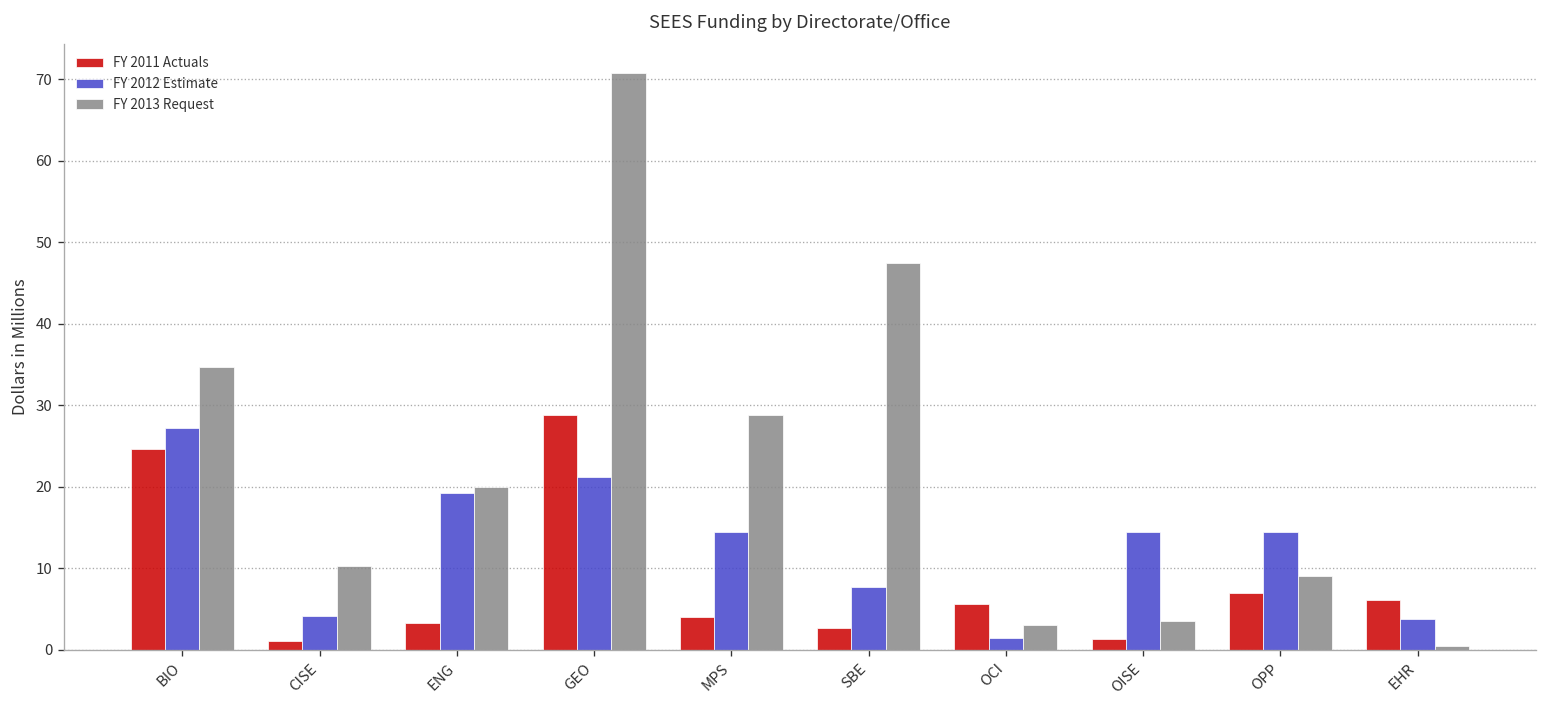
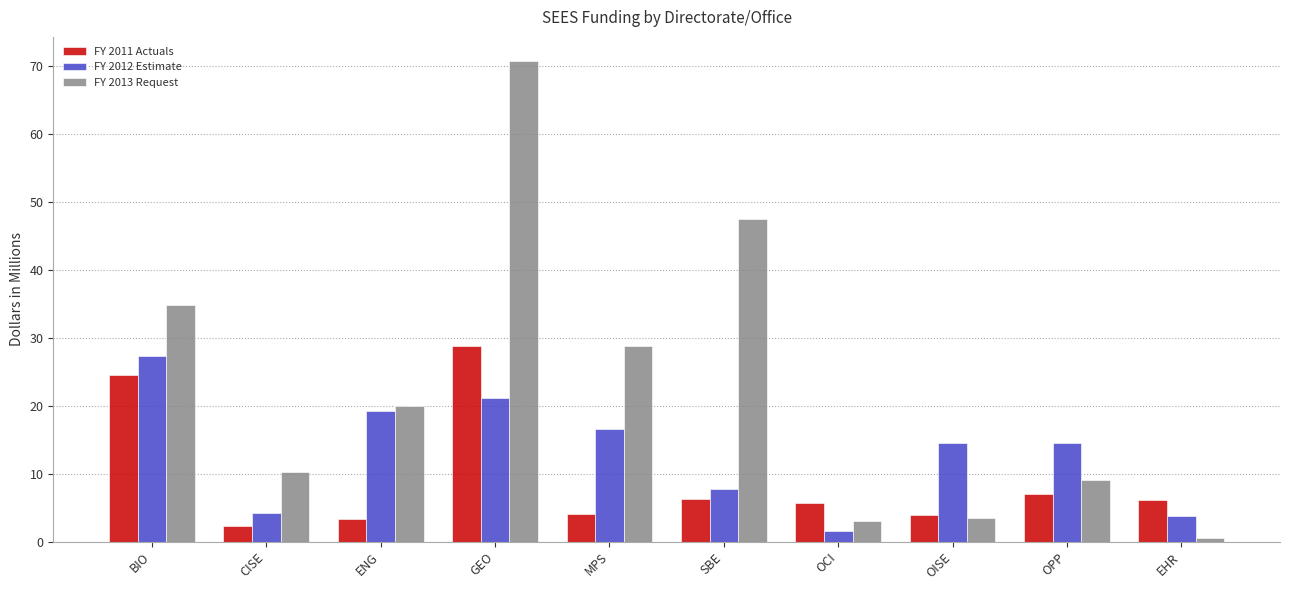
  {
    "FY 2011 Actuals": {
      "BIO": 25,
-     "CISE": 1,
+     "CISE": 2,
      "ENG": 3,
      "GEO": 29,
      "MPS": 4,
-     "SBE": 3,
+     "SBE": 6,
      "OCI": 6,
-     "OISE": 1,
+     "OISE": 4,
      "OPP": 7,
      "EHR": 6
    },
    "FY 2012 Estimate": {
      "BIO": 27,
      "CISE": 4,
      "ENG": 19,
      "GEO": 21,
-     "MPS": 14,
+     "MPS": 17,
      "SBE": 8,
      "OCI": 2,
      "OISE": 15,
      "OPP": 15,
      "EHR": 4
    },
    "FY 2013 Request": {
      "BIO": 35,
      "CISE": 10,
      "ENG": 20,
      "GEO": 71,
      "MPS": 29,
      "SBE": 47,
      "OCI": 3,
      "OISE": 4,
      "OPP": 9,
      "EHR": 1
    }
  }
